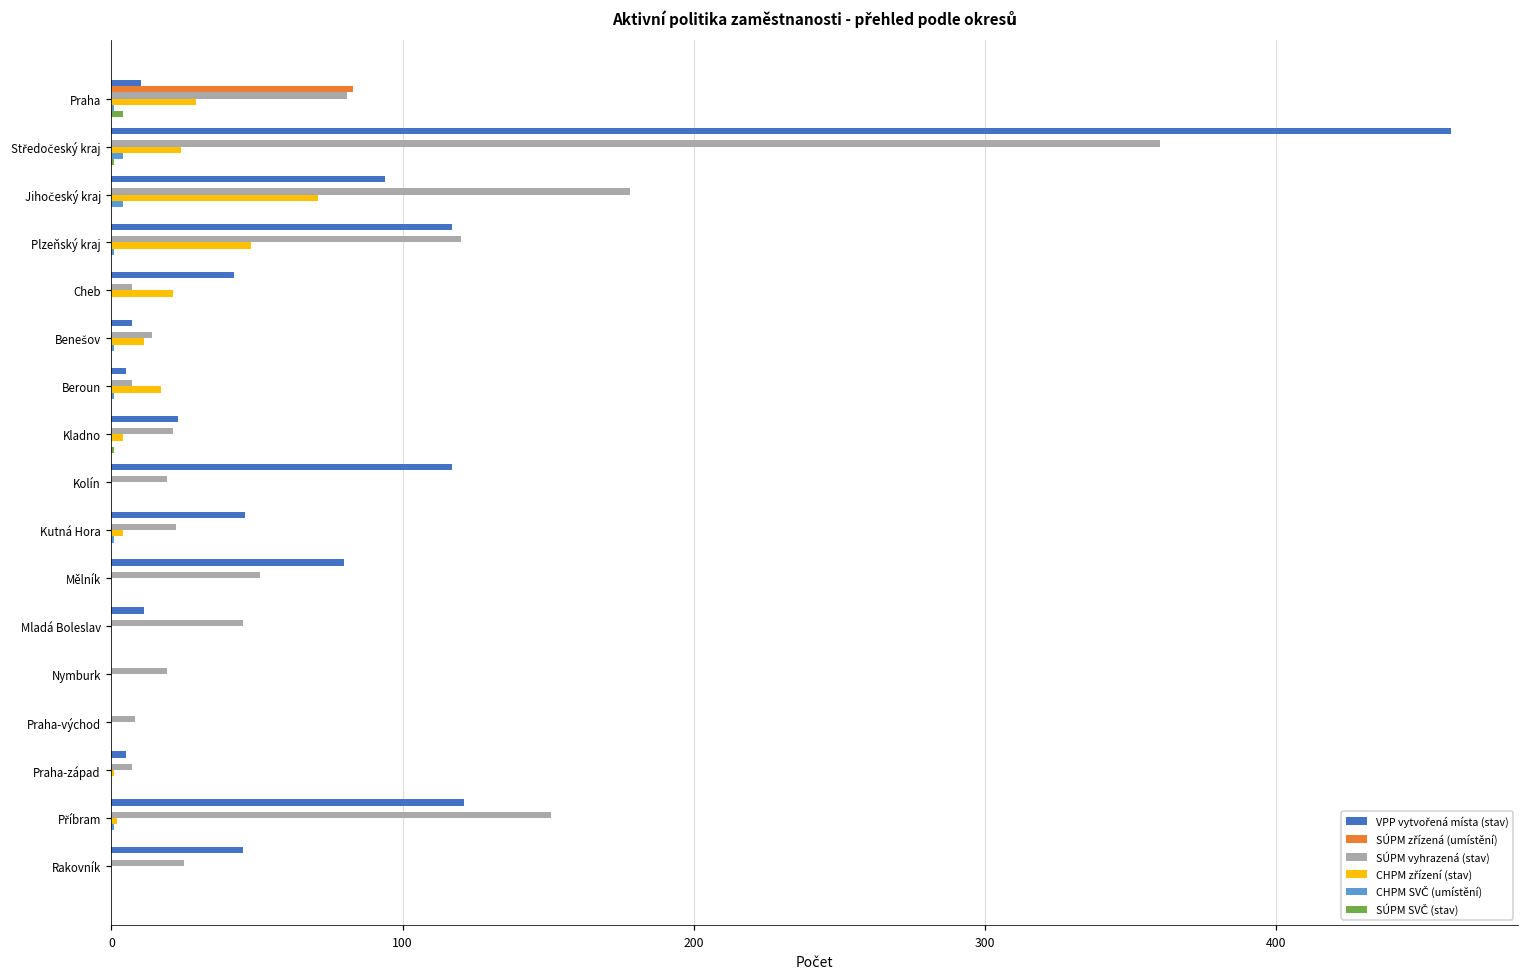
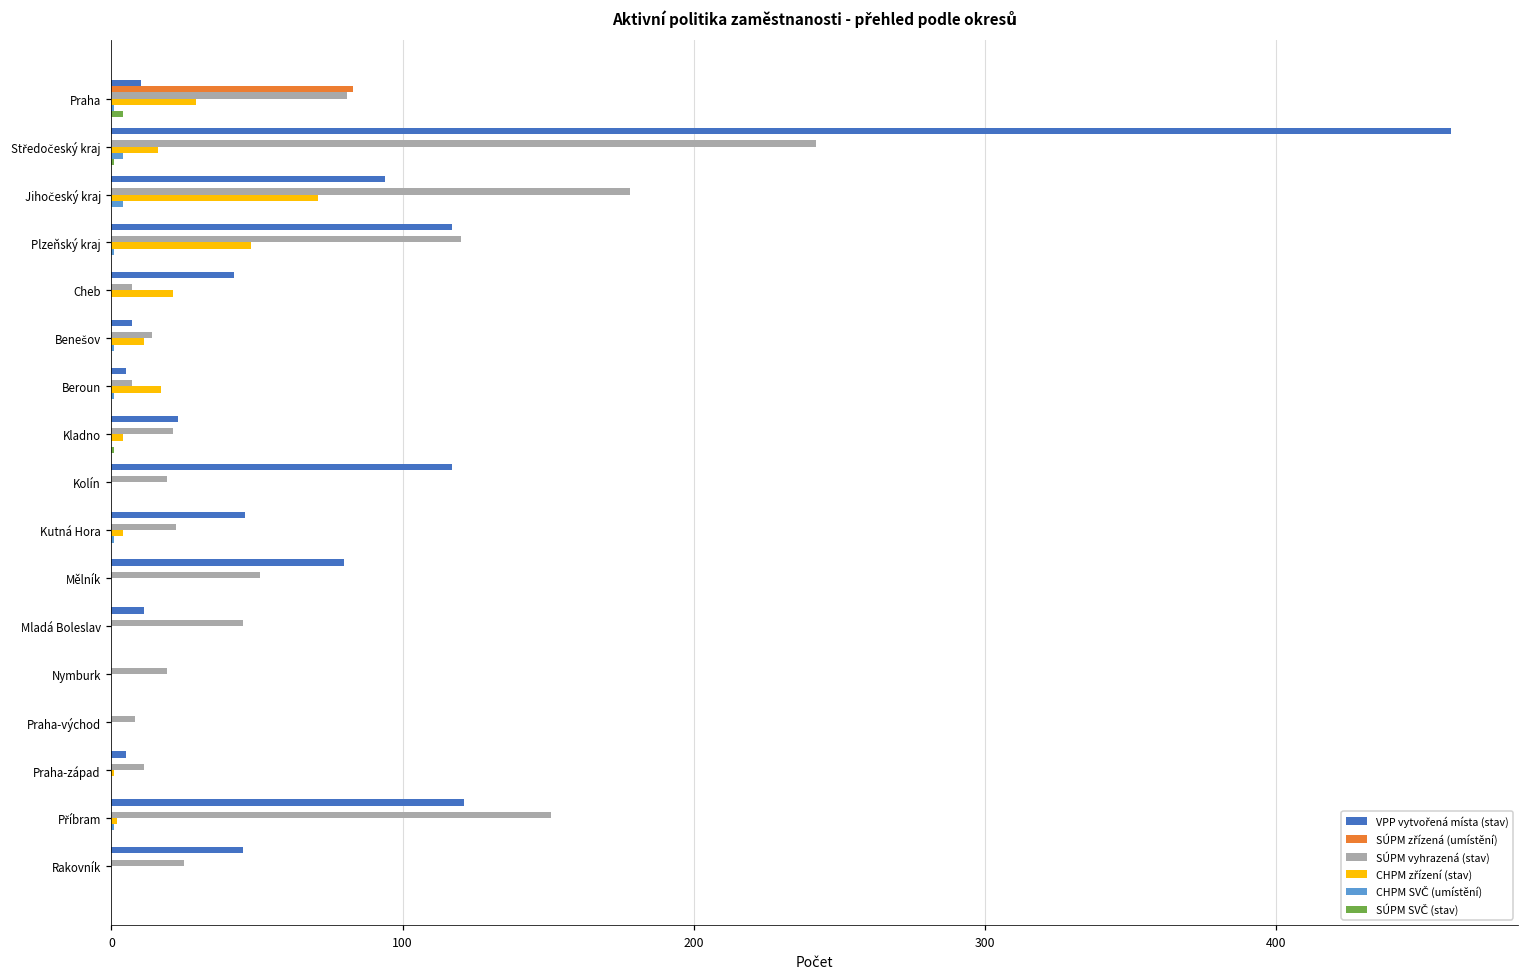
  {
    "SÚPM zřízená (umístění)": {
      "Praha": 83,
      "Středočeský kraj": 0,
      "Jihočeský kraj": 0,
      "Plzeňský kraj": 0,
      "Cheb": 0,
      "Benešov": 0,
      "Beroun": 0,
      "Kladno": 0,
      "Kolín": 0,
      "Kutná Hora": 0,
      "Mělník": 0,
      "Mladá Boleslav": 0,
      "Nymburk": 0,
      "Praha-východ": 0,
      "Praha-západ": 0,
      "Příbram": 0,
      "Rakovník": 0
    },
    "SÚPM vyhrazená (stav)": {
      "Praha": 81,
-     "Středočeský kraj": 360,
+     "Středočeský kraj": 242,
      "Jihočeský kraj": 178,
      "Plzeňský kraj": 120,
      "Cheb": 7,
      "Benešov": 14,
      "Beroun": 7,
      "Kladno": 21,
      "Kolín": 19,
      "Kutná Hora": 22,
      "Mělník": 51,
      "Mladá Boleslav": 45,
      "Nymburk": 19,
      "Praha-východ": 8,
-     "Praha-západ": 7,
+     "Praha-západ": 11,
      "Příbram": 151,
      "Rakovník": 25
    },
    "CHPM zřízení (stav)": {
      "Praha": 29,
-     "Středočeský kraj": 24,
+     "Středočeský kraj": 16,
      "Jihočeský kraj": 71,
      "Plzeňský kraj": 48,
      "Cheb": 21,
      "Benešov": 11,
      "Beroun": 17,
      "Kladno": 4,
      "Kolín": 0,
      "Kutná Hora": 4,
      "Mělník": 0,
      "Mladá Boleslav": 0,
      "Nymburk": 0,
      "Praha-východ": 0,
      "Praha-západ": 1,
      "Příbram": 2,
      "Rakovník": 0
    },
    "SÚPM SVČ (stav)": {
      "Praha": 4,
      "Středočeský kraj": 1,
      "Jihočeský kraj": 0,
      "Plzeňský kraj": 0,
      "Cheb": 0,
      "Benešov": 0,
      "Beroun": 0,
      "Kladno": 1,
      "Kolín": 0,
      "Kutná Hora": 0,
      "Mělník": 0,
      "Mladá Boleslav": 0,
      "Nymburk": 0,
      "Praha-východ": 0,
      "Praha-západ": 0,
      "Příbram": 0,
      "Rakovník": 0
    }
  }
